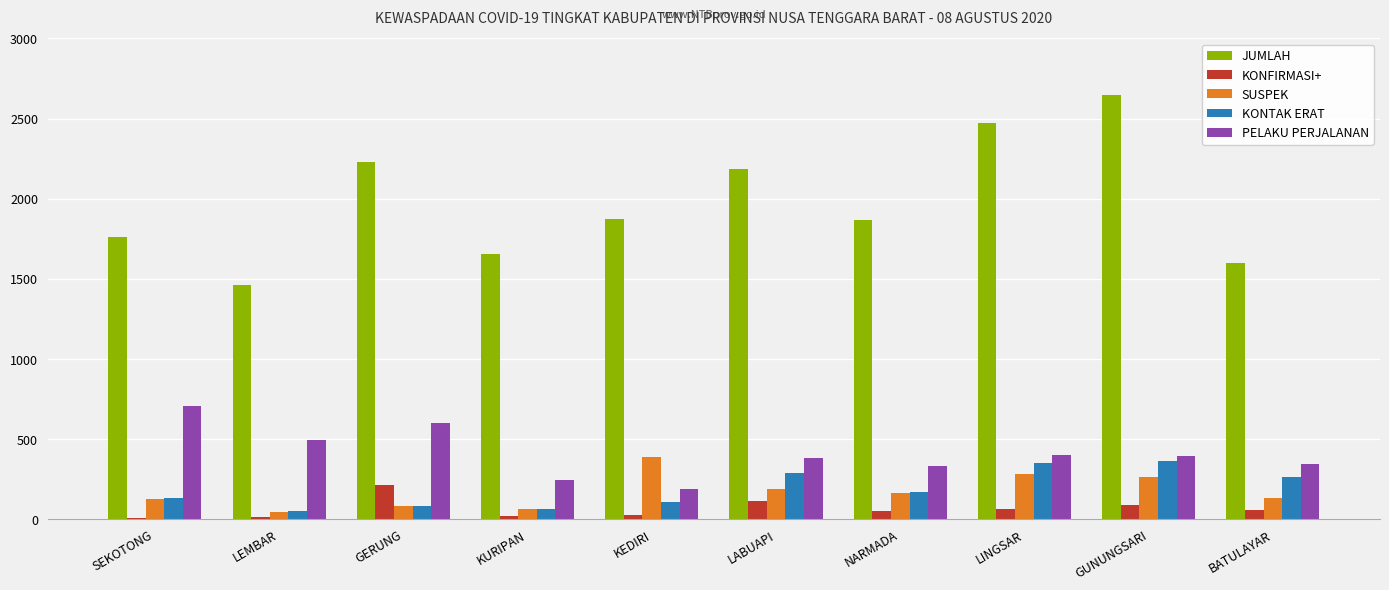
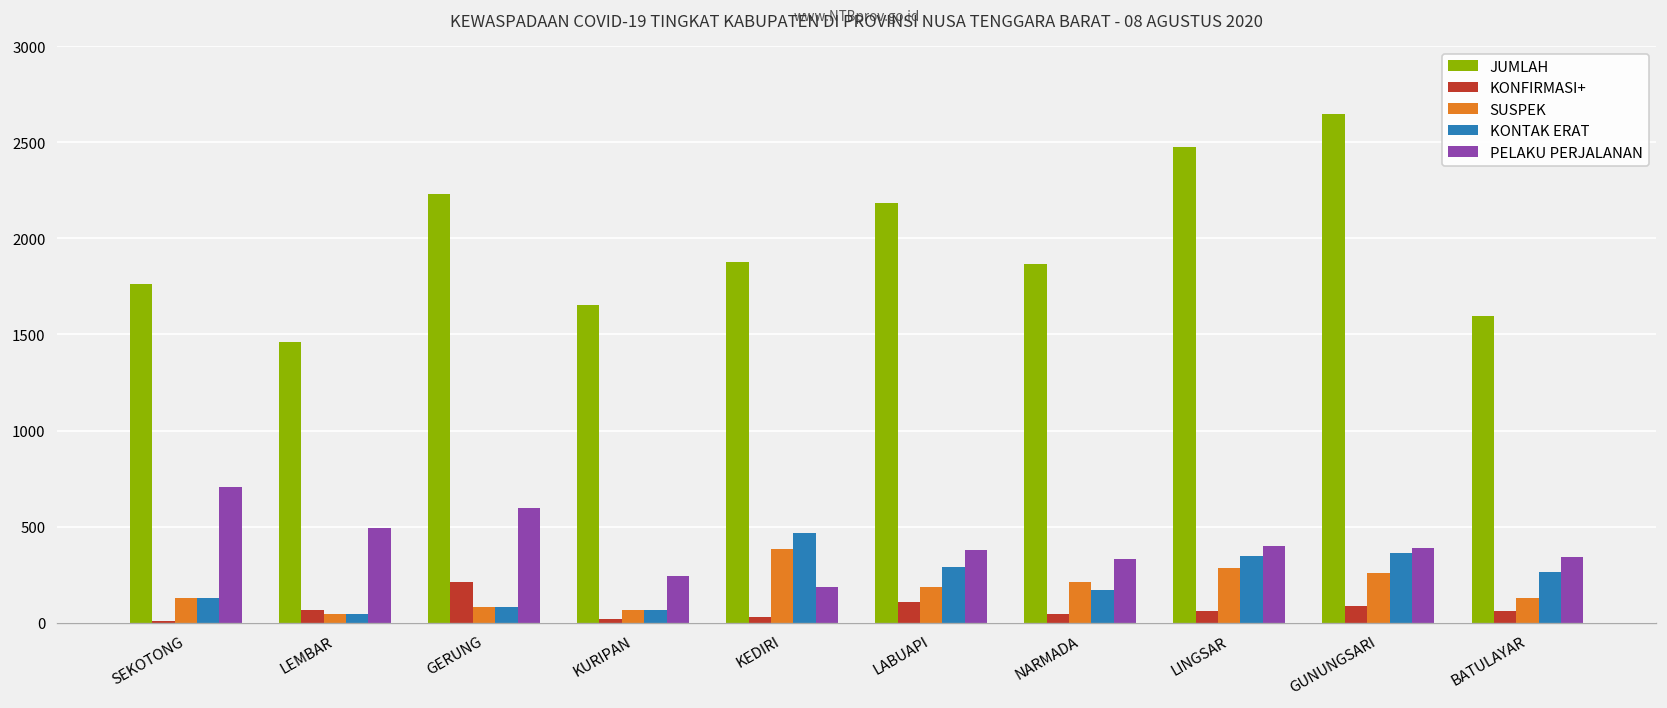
  {
    "JUMLAH": {
      "SEKOTONG": 1760,
      "LEMBAR": 1460,
      "GERUNG": 2230,
      "KURIPAN": 1660,
      "KEDIRI": 1880,
      "LABUAPI": 2180,
      "NARMADA": 1870,
      "LINGSAR": 2470,
      "GUNUNGSARI": 2650,
      "BATULAYAR": 1600
    },
    "KONFIRMASI+": {
-     "LEMBAR": 10,
+     "LEMBAR": 70,
      "GERUNG": 210,
      "KURIPAN": 20,
      "KEDIRI": 30,
      "LABUAPI": 110,
      "NARMADA": 50,
      "LINGSAR": 60,
      "GUNUNGSARI": 90,
      "BATULAYAR": 60
    },
    "SUSPEK": {
      "SEKOTONG": 130,
      "LEMBAR": 50,
      "GERUNG": 80,
      "KURIPAN": 70,
      "KEDIRI": 390,
      "LABUAPI": 190,
-     "NARMADA": 160,
+     "NARMADA": 210,
      "LINGSAR": 280,
      "GUNUNGSARI": 260,
      "BATULAYAR": 130
    },
    "KONTAK ERAT": {
      "SEKOTONG": 130,
      "LEMBAR": 50,
      "GERUNG": 80,
      "KURIPAN": 70,
-     "KEDIRI": 110,
+     "KEDIRI": 470,
      "LABUAPI": 290,
      "NARMADA": 170,
      "LINGSAR": 350,
      "GUNUNGSARI": 360,
      "BATULAYAR": 260
    },
    "PELAKU PERJALANAN": {
      "SEKOTONG": 710,
      "LEMBAR": 490,
      "GERUNG": 600,
      "KURIPAN": 240,
      "KEDIRI": 190,
      "LABUAPI": 380,
      "NARMADA": 330,
      "LINGSAR": 400,
      "GUNUNGSARI": 390,
      "BATULAYAR": 340
    }
  }
